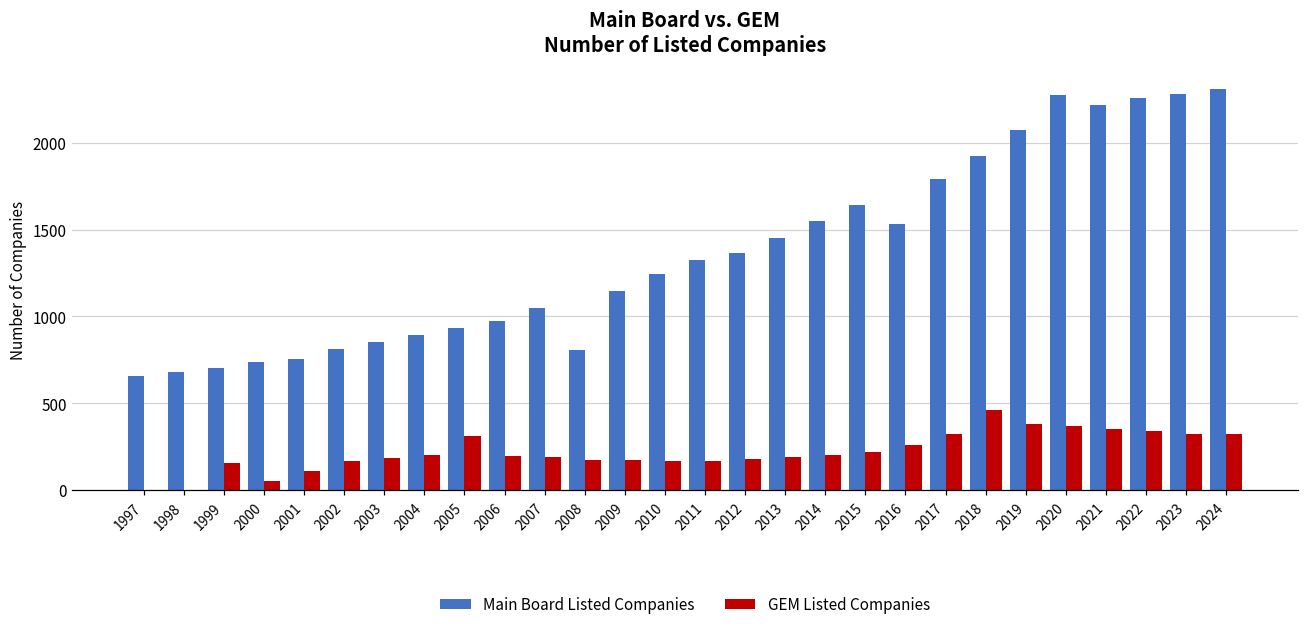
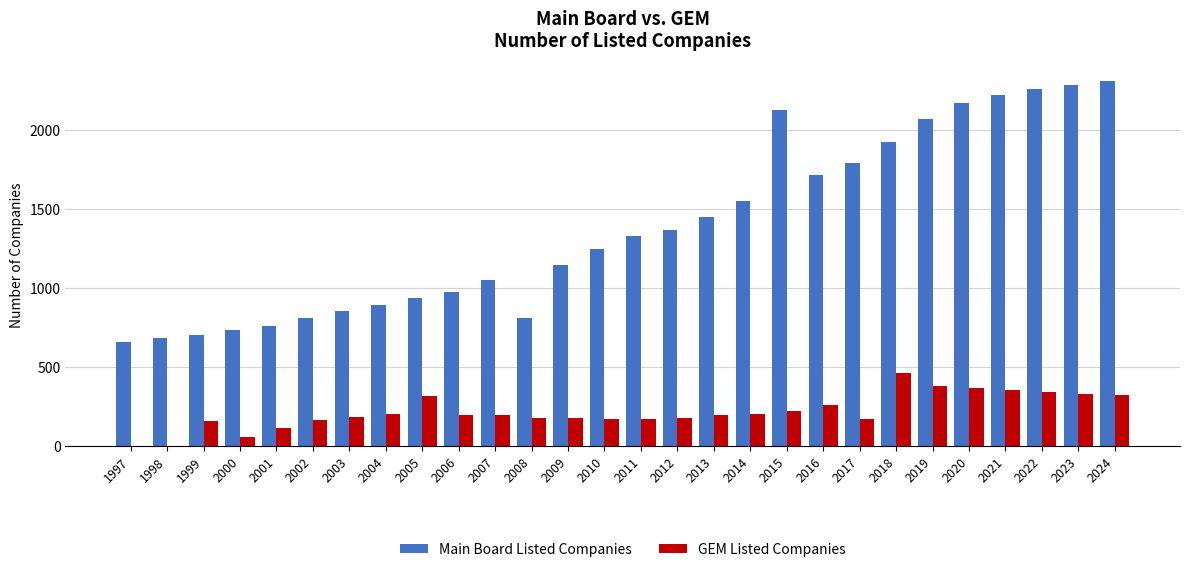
  {
    "Main Board Listed Companies": {
      "1997": 660,
      "1998": 680,
      "1999": 700,
      "2000": 740,
      "2001": 760,
      "2002": 810,
      "2003": 850,
      "2004": 890,
      "2005": 930,
      "2006": 980,
      "2007": 1050,
      "2008": 810,
      "2009": 1150,
      "2010": 1240,
      "2011": 1330,
      "2012": 1370,
      "2013": 1450,
      "2014": 1550,
-     "2015": 1640,
-     "2016": 1540,
+     "2015": 2120,
+     "2016": 1710,
      "2017": 1790,
      "2018": 1930,
      "2019": 2070,
-     "2020": 2270,
+     "2020": 2170,
      "2021": 2220,
      "2022": 2260,
      "2023": 2280,
      "2024": 2310
    },
    "GEM Listed Companies": {
      "1997": 0,
      "1998": 0,
      "1999": 160,
      "2000": 50,
      "2001": 110,
      "2002": 170,
      "2003": 190,
      "2004": 200,
      "2005": 310,
      "2006": 200,
      "2007": 190,
      "2008": 170,
      "2009": 170,
      "2010": 170,
      "2011": 170,
      "2012": 180,
      "2013": 190,
      "2014": 200,
      "2015": 220,
      "2016": 260,
-     "2017": 320,
+     "2017": 170,
      "2018": 460,
      "2019": 380,
      "2020": 370,
      "2021": 350,
      "2022": 340,
      "2023": 330,
      "2024": 320
    }
  }
